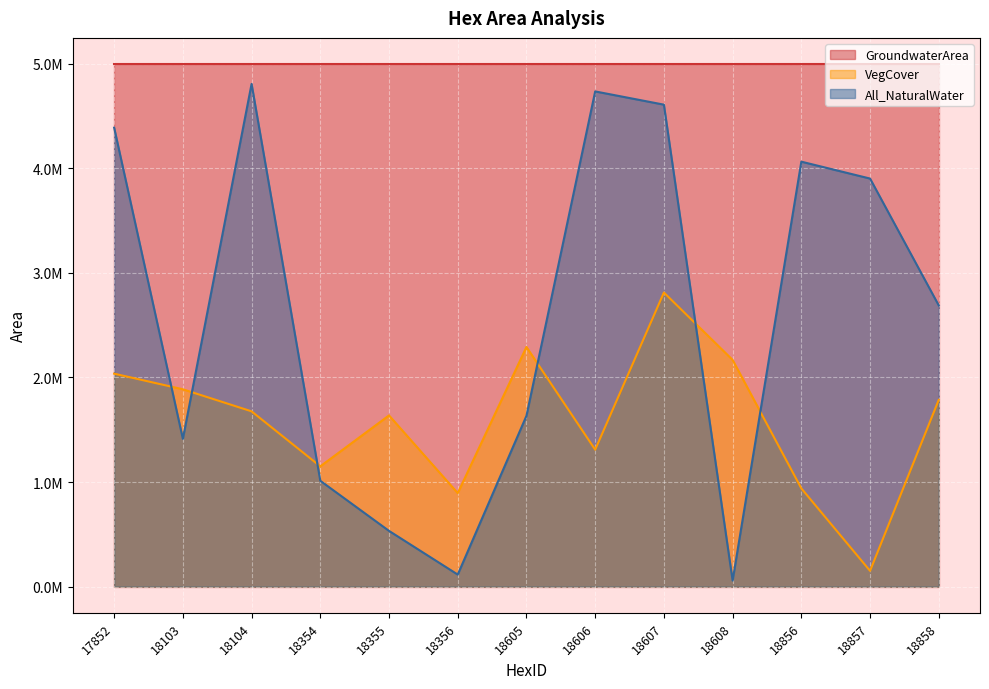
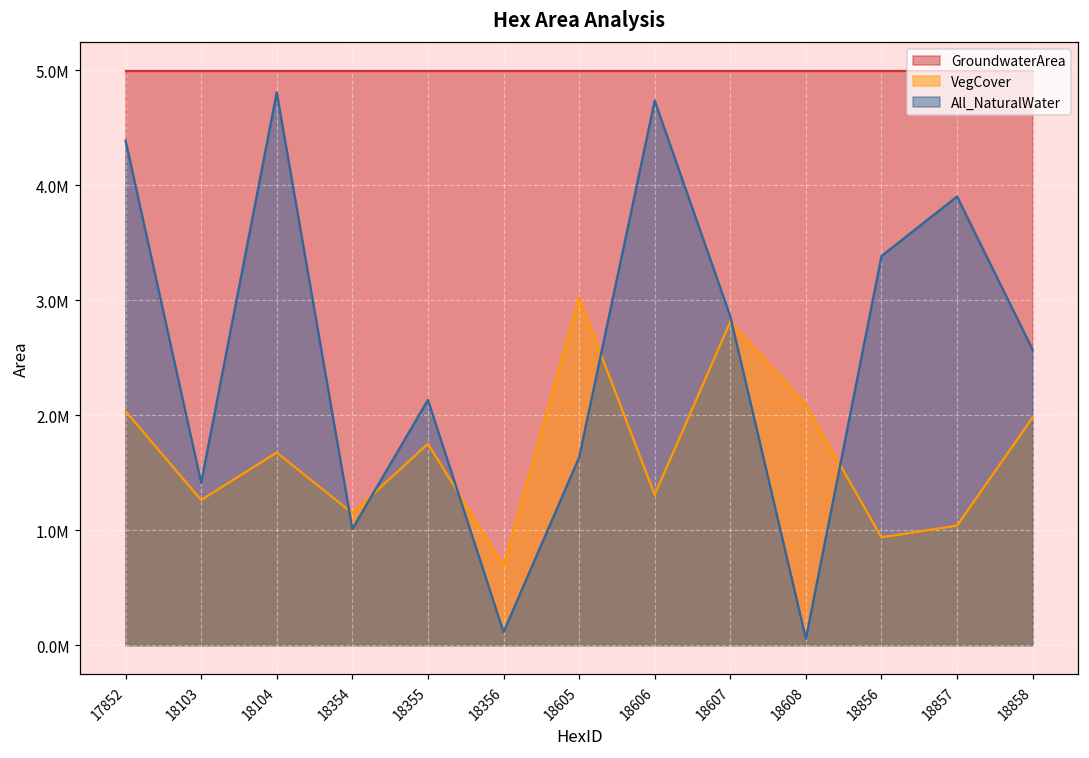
  {
    "GroundwaterArea": {
      "17852": 5000000,
      "18103": 5000000,
      "18104": 5000000,
      "18354": 5000000,
      "18355": 5000000,
      "18356": 5000000,
      "18605": 5000000,
      "18606": 5000000,
      "18607": 5000000,
      "18608": 5000000,
      "18856": 5000000
    },
    "VegCover": {
      "17852": 2040000,
-     "18103": 1890000,
+     "18103": 1260000,
      "18104": 1680000,
      "18354": 1150000,
-     "18355": 1640000,
-     "18356": 890000,
-     "18605": 2290000,
+     "18355": 1750000,
+     "18356": 690000,
+     "18605": 3020000,
      "18606": 1310000,
      "18607": 2810000,
-     "18608": 2170000,
+     "18608": 2090000,
      "18856": 940000,
-     "18857": 150000,
-     "18858": 1790000
+     "18857": 1040000,
+     "18858": 1980000
    },
    "All_NaturalWater": {
      "17852": 4390000,
      "18103": 1410000,
      "18104": 4810000,
      "18354": 1010000,
-     "18355": 530000,
+     "18355": 2130000,
      "18356": 120000,
      "18605": 1630000,
      "18606": 4730000,
-     "18607": 4610000,
+     "18607": 2860000,
      "18608": 60000,
-     "18856": 4060000,
+     "18856": 3380000,
      "18857": 3900000,
-     "18858": 2690000
+     "18858": 2570000
    }
  }
